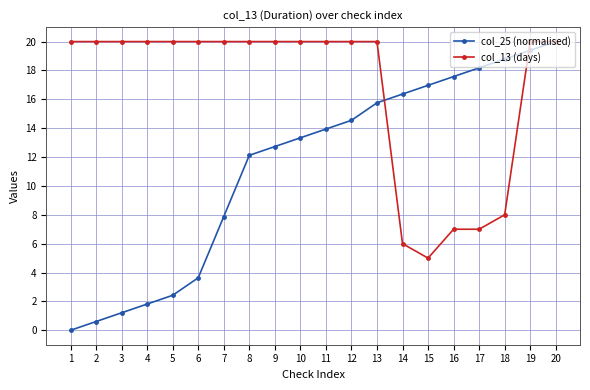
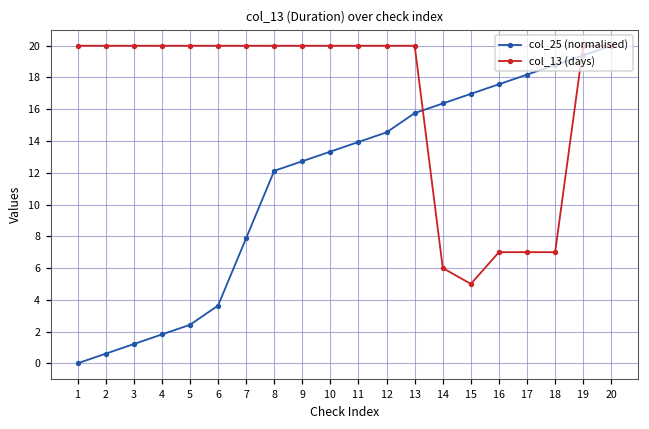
  {
    "col_25 (normalised)": {
      "1": 0,
      "2": 0.6,
      "3": 1.2,
      "4": 1.8,
      "5": 2.4,
      "6": 3.6,
      "7": 8,
      "8": 12,
      "9": 12.7,
      "10": 13.3,
      "11": 14,
      "12": 14.5,
      "13": 15.8,
      "14": 16.4,
      "15": 17,
      "16": 17.6,
      "17": 18.2
    },
    "col_13 (days)": {
      "1": 20,
      "2": 20,
      "3": 20,
      "4": 20,
      "5": 20,
      "6": 20,
      "7": 20,
      "8": 20,
      "9": 20,
      "10": 20,
      "11": 20,
      "12": 20,
      "13": 20,
      "14": 6,
      "15": 5,
      "16": 7,
      "17": 7,
-     "18": 8
+     "18": 7
    }
  }
